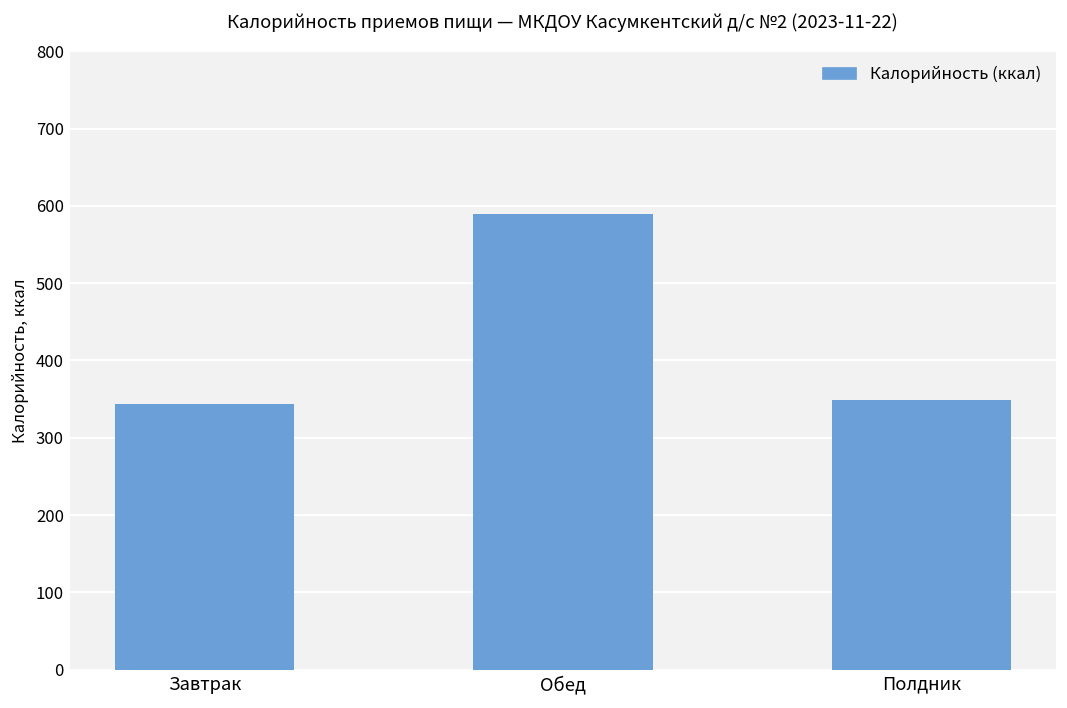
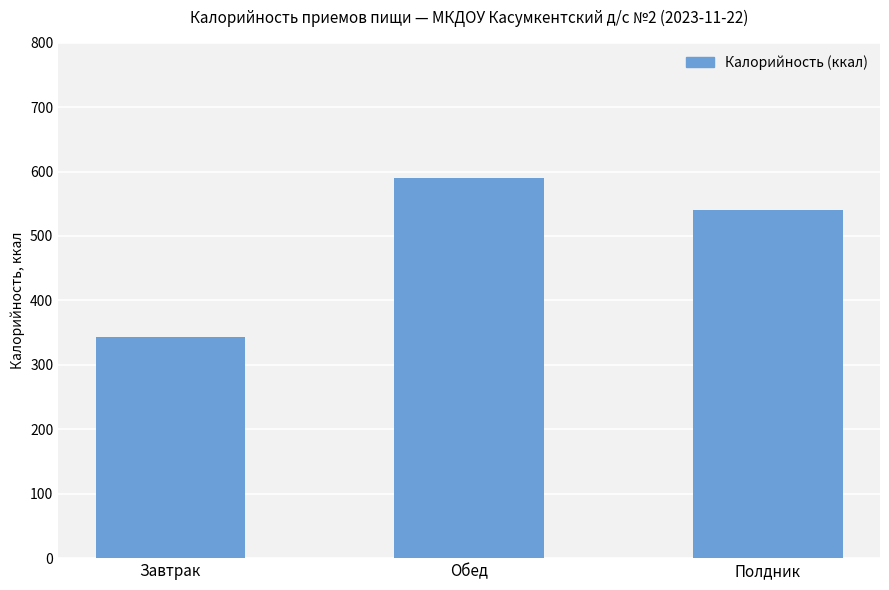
  {
    "Завтрак": 340,
    "Обед": 590,
-   "Полдник": 350
+   "Полдник": 540
  }
